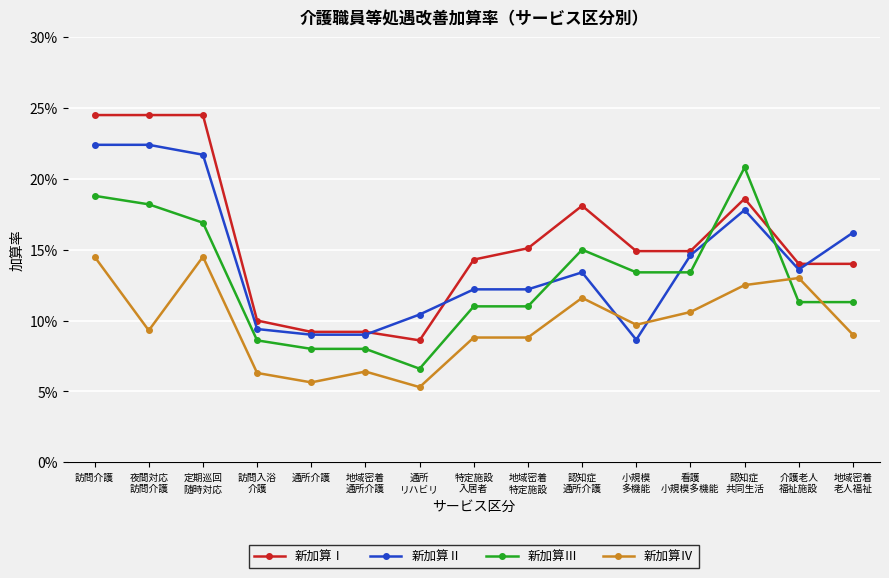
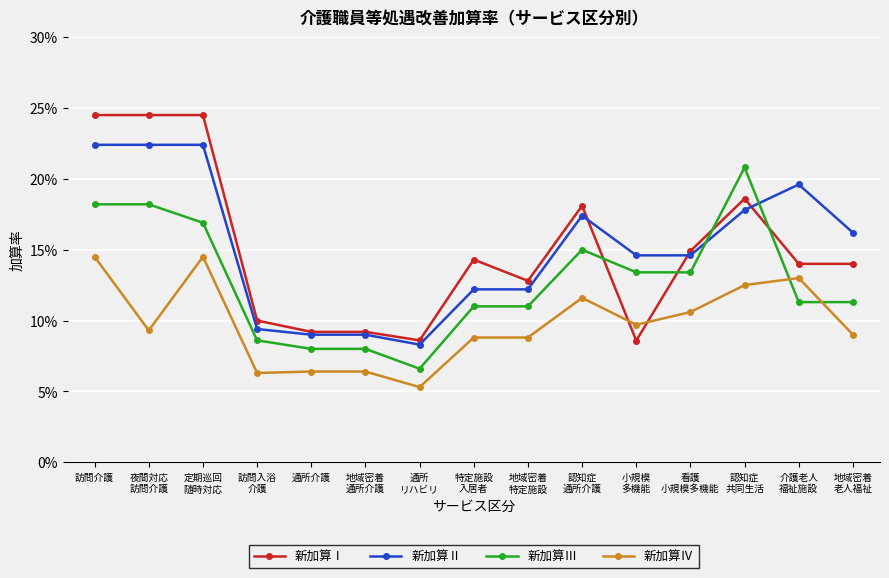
  {
    "新加算Ⅰ": {
      "訪問介護": "24.5%",
      "夜間対応 訪問介護": "24.5%",
      "定期巡回 随時対応": "24.5%",
      "訪問入浴 介護": "10.0%",
      "通所介護": "9.2%",
      "地域密着 通所介護": "9.2%",
      "通所 リハビリ": "8.6%",
      "特定施設 入居者": "14.3%",
-     "地域密着 特定施設": "15.1%",
+     "地域密着 特定施設": "12.8%",
      "認知症 通所介護": "18.1%",
-     "小規模 多機能": "14.9%",
+     "小規模 多機能": "8.6%",
      "看護 小規模多機能": "14.9%",
      "認知症 共同生活": "18.6%",
      "介護老人 福祉施設": "14.0%",
      "地域密着 老人福祉": "14.0%"
    },
    "新加算Ⅱ": {
      "訪問介護": "22.4%",
      "夜間対応 訪問介護": "22.4%",
-     "定期巡回 随時対応": "21.7%",
+     "定期巡回 随時対応": "22.4%",
      "訪問入浴 介護": "9.4%",
      "通所介護": "9.0%",
      "地域密着 通所介護": "9.0%",
-     "通所 リハビリ": "10.4%",
+     "通所 リハビリ": "8.3%",
      "特定施設 入居者": "12.2%",
      "地域密着 特定施設": "12.2%",
-     "認知症 通所介護": "13.4%",
-     "小規模 多機能": "8.6%",
+     "認知症 通所介護": "17.4%",
+     "小規模 多機能": "14.6%",
      "看護 小規模多機能": "14.6%",
      "認知症 共同生活": "17.8%",
-     "介護老人 福祉施設": "13.6%",
+     "介護老人 福祉施設": "19.6%",
      "地域密着 老人福祉": "16.2%"
    },
    "新加算Ⅲ": {
-     "訪問介護": "18.8%",
+     "訪問介護": "18.2%",
      "夜間対応 訪問介護": "18.2%",
      "定期巡回 随時対応": "16.9%",
      "訪問入浴 介護": "8.6%",
      "通所介護": "8.0%",
      "地域密着 通所介護": "8.0%",
      "通所 リハビリ": "6.6%",
      "特定施設 入居者": "11.0%",
      "地域密着 特定施設": "11.0%",
      "認知症 通所介護": "15.0%",
      "小規模 多機能": "13.4%",
      "看護 小規模多機能": "13.4%",
      "認知症 共同生活": "20.8%",
      "介護老人 福祉施設": "11.3%",
      "地域密着 老人福祉": "11.3%"
    },
    "新加算Ⅳ": {
      "訪問介護": "14.5%",
      "夜間対応 訪問介護": "9.3%",
      "定期巡回 随時対応": "14.5%",
      "訪問入浴 介護": "6.3%",
-     "通所介護": "5.6%",
+     "通所介護": "6.4%",
      "地域密着 通所介護": "6.4%",
      "通所 リハビリ": "5.3%",
      "特定施設 入居者": "8.8%",
      "地域密着 特定施設": "8.8%",
      "認知症 通所介護": "11.6%",
      "小規模 多機能": "9.7%",
      "看護 小規模多機能": "10.6%",
      "認知症 共同生活": "12.5%",
      "介護老人 福祉施設": "13.0%",
      "地域密着 老人福祉": "9.0%"
    }
  }
